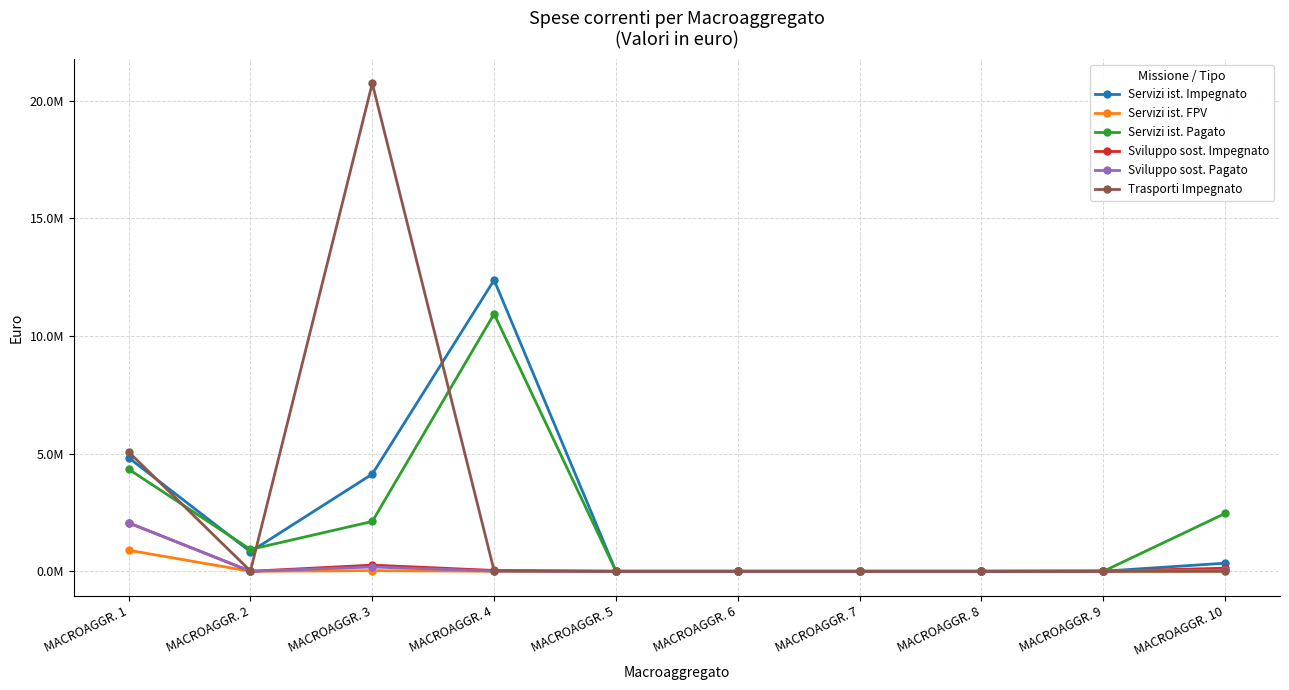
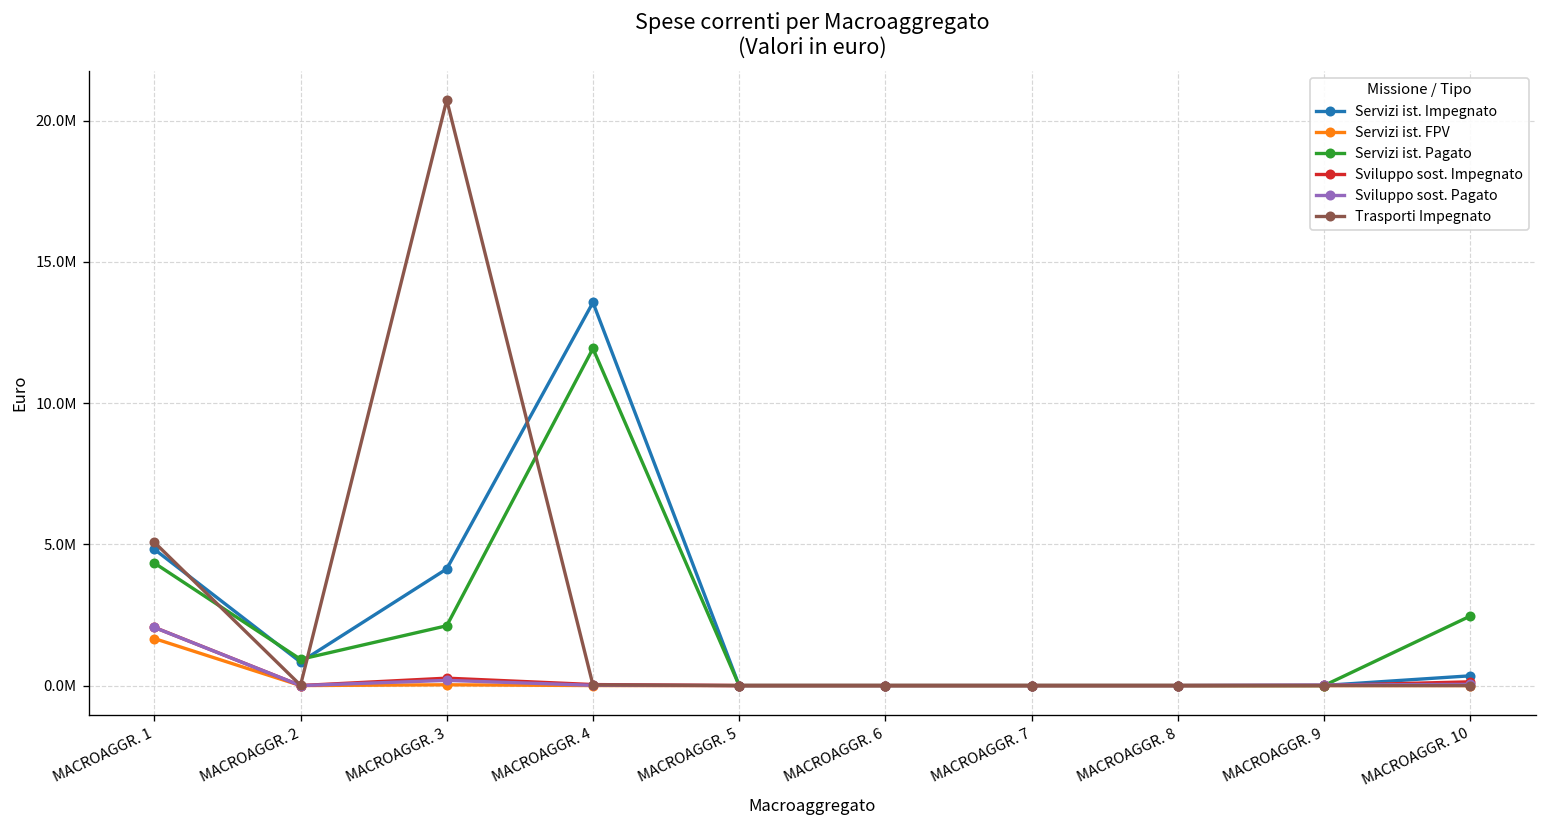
  {
    "Servizi ist. Impegnato": {
      "MACROAGGR. 1": 4800000,
      "MACROAGGR. 3": 4100000,
-     "MACROAGGR. 4": 12400000,
+     "MACROAGGR. 4": 13600000,
      "MACROAGGR. 10": 300000
    },
    "Servizi ist. FPV": {
-     "MACROAGGR. 1": 900000,
+     "MACROAGGR. 1": 1700000,
      "MACROAGGR. 3": 0
    },
    "Servizi ist. Pagato": {
      "MACROAGGR. 1": 4300000,
      "MACROAGGR. 3": 2100000,
-     "MACROAGGR. 4": 10900000,
+     "MACROAGGR. 4": 11900000,
      "MACROAGGR. 10": 2500000
    },
    "Trasporti Impegnato": {
      "MACROAGGR. 1": 5100000,
      "MACROAGGR. 3": 20700000
    }
  }
